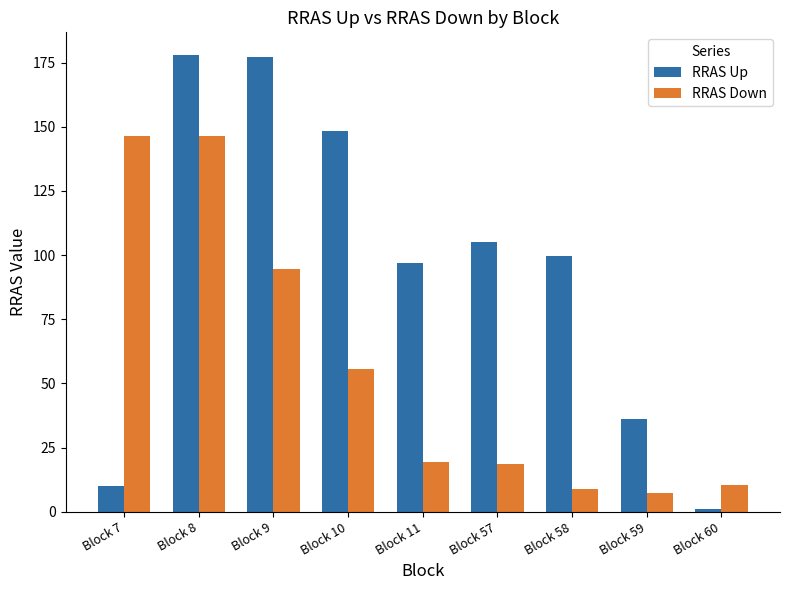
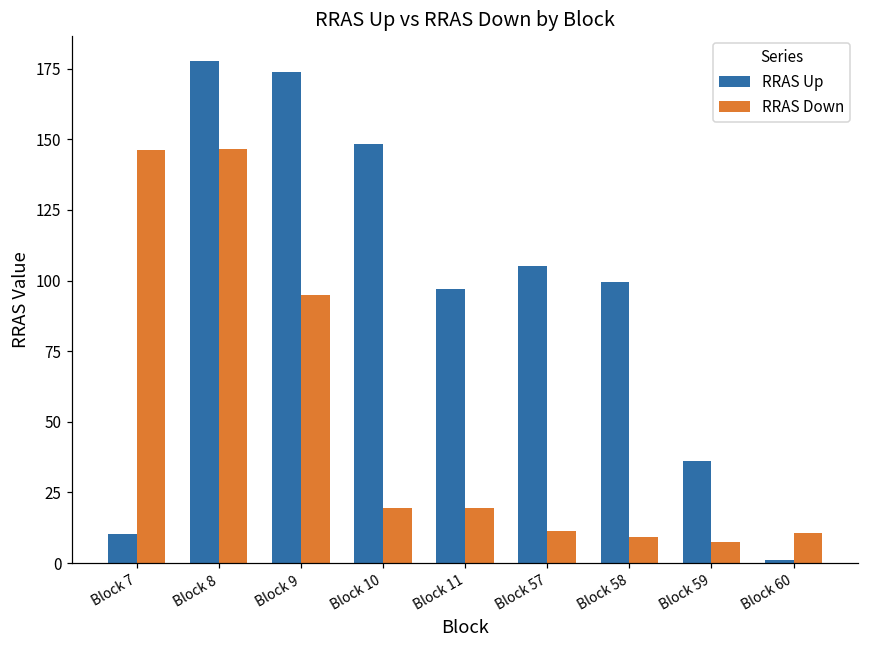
  {
    "RRAS Up": {
      "Block 7": 10,
      "Block 8": 178,
-     "Block 9": 177,
+     "Block 9": 174,
      "Block 10": 148,
      "Block 11": 97,
      "Block 57": 105,
      "Block 58": 100,
      "Block 59": 36,
      "Block 60": 1
    },
    "RRAS Down": {
      "Block 7": 146,
      "Block 8": 147,
      "Block 9": 95,
-     "Block 10": 56,
+     "Block 10": 19,
      "Block 11": 19,
-     "Block 57": 19,
+     "Block 57": 11,
      "Block 58": 9,
      "Block 59": 7,
      "Block 60": 10
    }
  }
